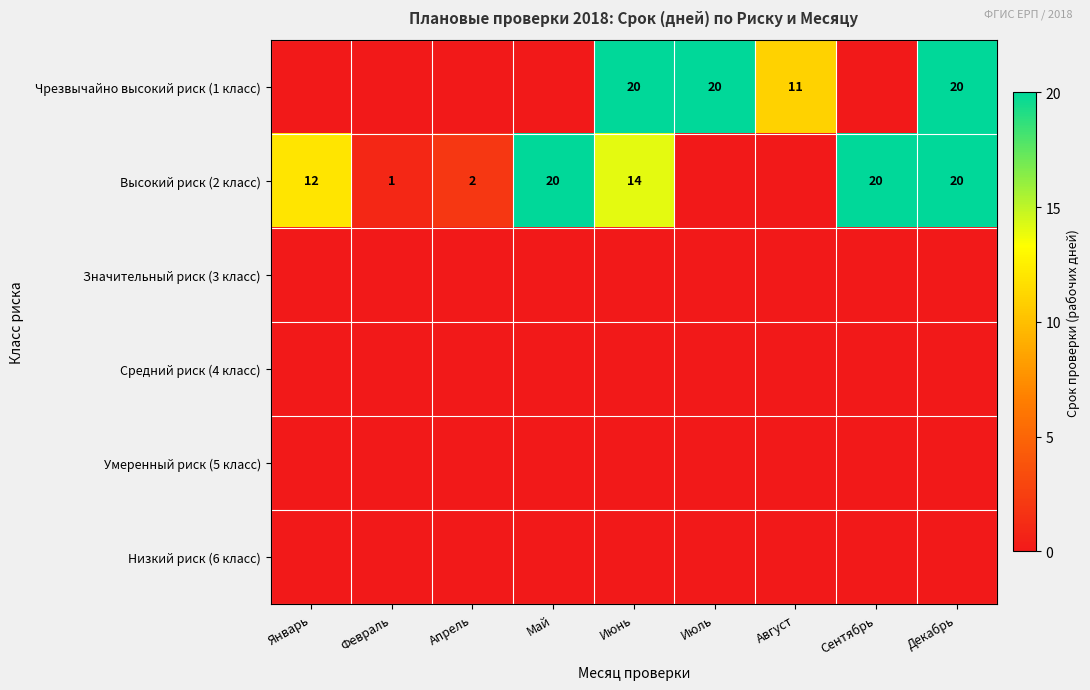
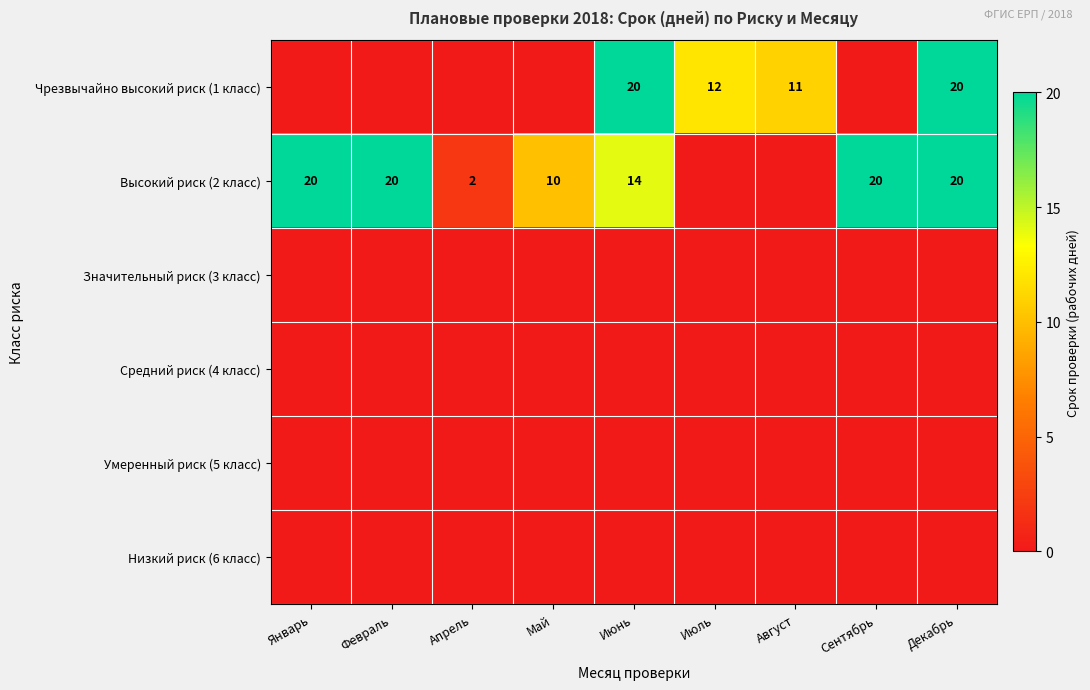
  {
    "Чрезвычайно высокий риск (1 класс)": {
      "Июнь": 20,
-     "Июль": 20,
+     "Июль": 12,
      "Август": 11,
      "Декабрь": 20
    },
    "Высокий риск (2 класс)": {
-     "Январь": 12,
-     "Февраль": 1,
+     "Январь": 20,
+     "Февраль": 20,
      "Апрель": 2,
-     "Май": 20,
+     "Май": 10,
      "Июнь": 14,
      "Сентябрь": 20,
      "Декабрь": 20
    }
  }
